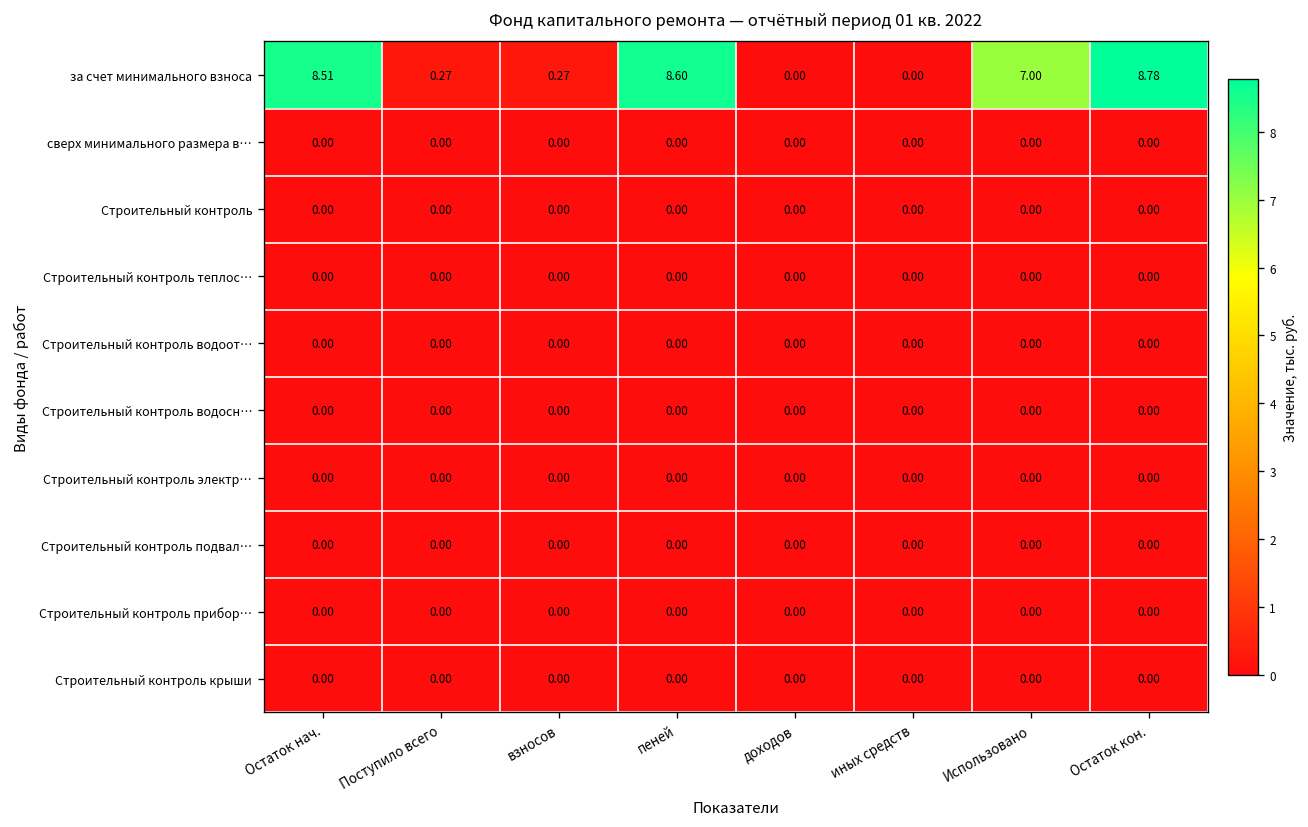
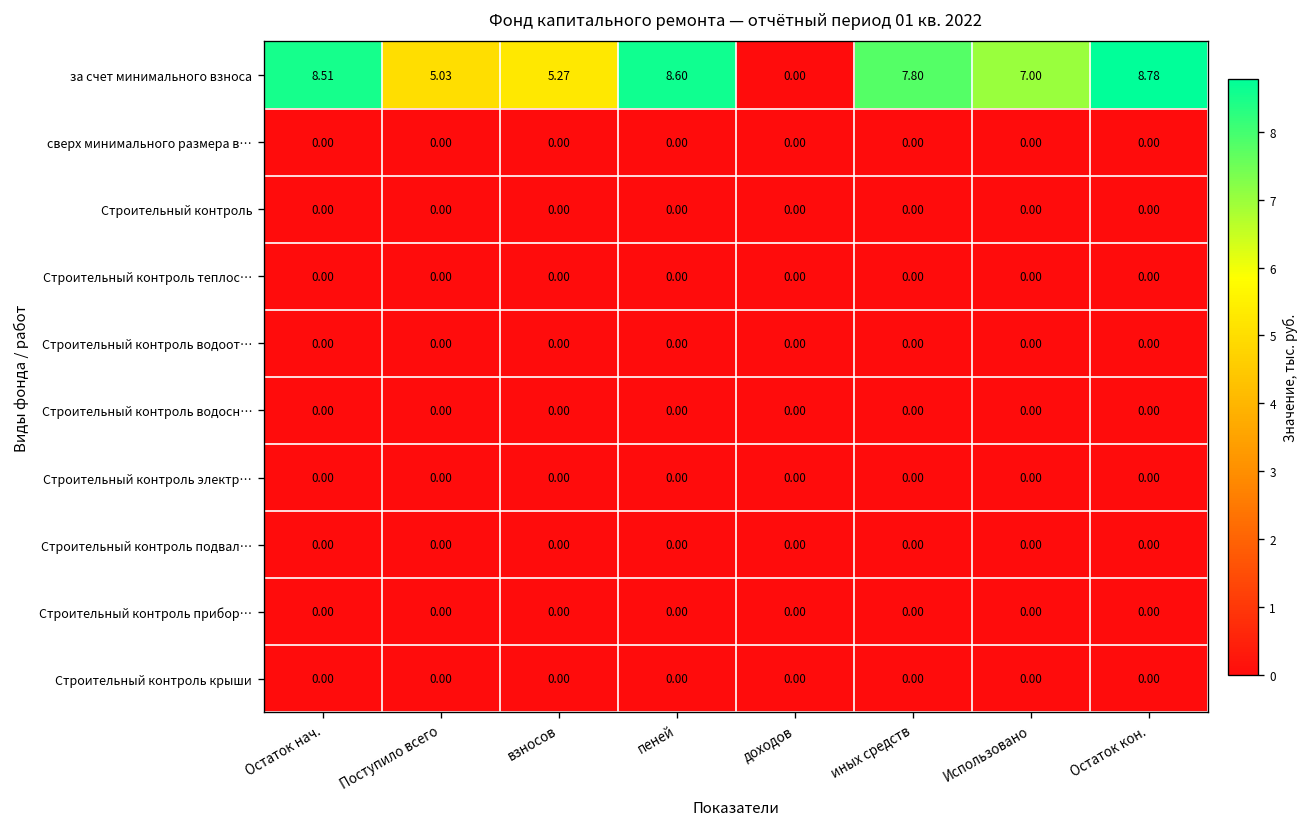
  {
    "за счет минимального взноса": {
      "Остаток нач.": 8.51,
-     "Поступило всего": 0.27,
-     "взносов": 0.27,
+     "Поступило всего": 5.03,
+     "взносов": 5.27,
      "пеней": 8.60,
      "доходов": 0.00,
-     "иных средств": 0.00,
+     "иных средств": 7.80,
      "Использовано": 7.00,
      "Остаток кон.": 8.78
    },
    "сверх минимального размера в…": {
      "Остаток нач.": 0.00,
      "Поступило всего": 0.00,
      "взносов": 0.00,
      "пеней": 0.00,
      "доходов": 0.00,
      "иных средств": 0.00,
      "Использовано": 0.00,
      "Остаток кон.": 0.00
    },
    "Строительный контроль": {
      "Остаток нач.": 0.00,
      "Поступило всего": 0.00,
      "взносов": 0.00,
      "пеней": 0.00,
      "доходов": 0.00,
      "иных средств": 0.00,
      "Использовано": 0.00,
      "Остаток кон.": 0.00
    },
    "Строительный контроль теплос…": {
      "Остаток нач.": 0.00,
      "Поступило всего": 0.00,
      "взносов": 0.00,
      "пеней": 0.00,
      "доходов": 0.00,
      "иных средств": 0.00,
      "Использовано": 0.00,
      "Остаток кон.": 0.00
    },
    "Строительный контроль водоот…": {
      "Остаток нач.": 0.00,
      "Поступило всего": 0.00,
      "взносов": 0.00,
      "пеней": 0.00,
      "доходов": 0.00,
      "иных средств": 0.00,
      "Использовано": 0.00,
      "Остаток кон.": 0.00
    },
    "Строительный контроль водосн…": {
      "Остаток нач.": 0.00,
      "Поступило всего": 0.00,
      "взносов": 0.00,
      "пеней": 0.00,
      "доходов": 0.00,
      "иных средств": 0.00,
      "Использовано": 0.00,
      "Остаток кон.": 0.00
    },
    "Строительный контроль электр…": {
      "Остаток нач.": 0.00,
      "Поступило всего": 0.00,
      "взносов": 0.00,
      "пеней": 0.00,
      "доходов": 0.00,
      "иных средств": 0.00,
      "Использовано": 0.00,
      "Остаток кон.": 0.00
    },
    "Строительный контроль подвал…": {
      "Остаток нач.": 0.00,
      "Поступило всего": 0.00,
      "взносов": 0.00,
      "пеней": 0.00,
      "доходов": 0.00,
      "иных средств": 0.00,
      "Использовано": 0.00,
      "Остаток кон.": 0.00
    },
    "Строительный контроль прибор…": {
      "Остаток нач.": 0.00,
      "Поступило всего": 0.00,
      "взносов": 0.00,
      "пеней": 0.00,
      "доходов": 0.00,
      "иных средств": 0.00,
      "Использовано": 0.00,
      "Остаток кон.": 0.00
    },
    "Строительный контроль крыши": {
      "Остаток нач.": 0.00,
      "Поступило всего": 0.00,
      "взносов": 0.00,
      "пеней": 0.00,
      "доходов": 0.00,
      "иных средств": 0.00,
      "Использовано": 0.00,
      "Остаток кон.": 0.00
    }
  }
